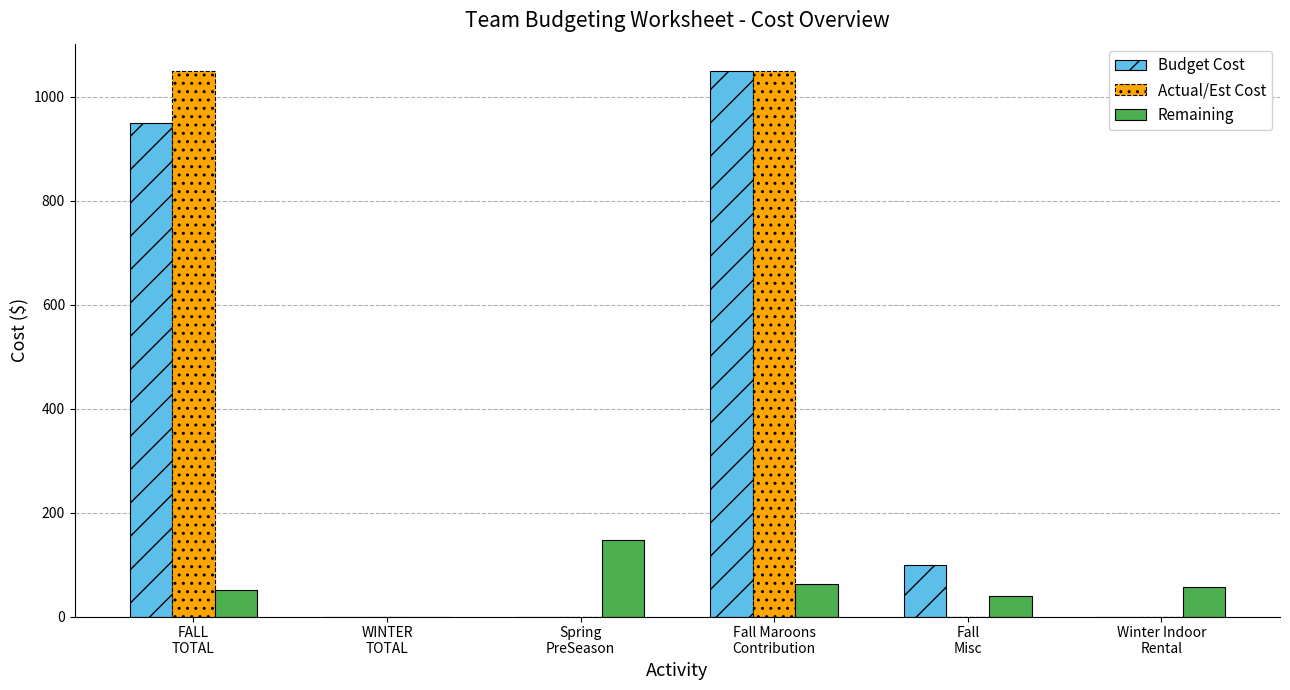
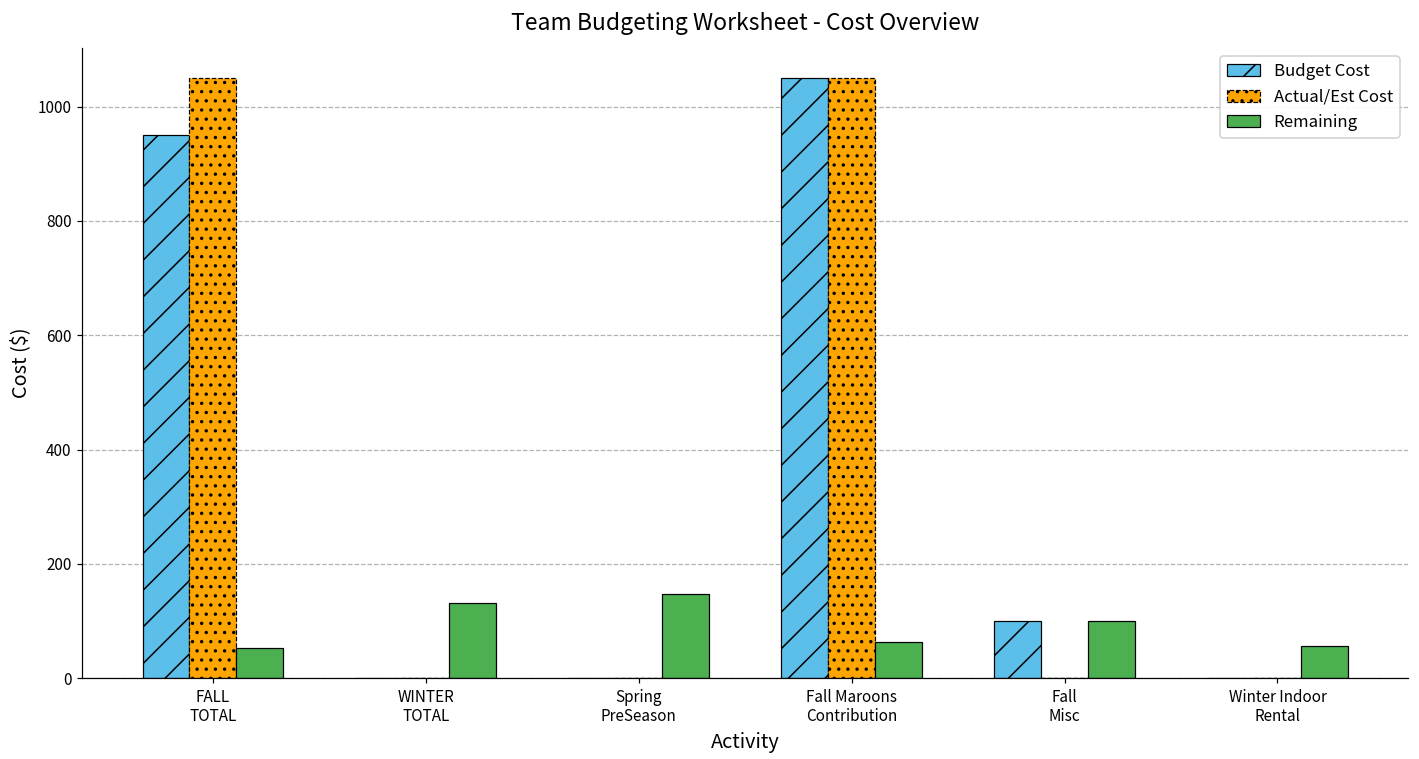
  {
    "Budget Cost": {
      "FALL TOTAL": 950,
      "WINTER TOTAL": 0,
      "Spring PreSeason": 0,
      "Fall Maroons Contribution": 1050,
      "Fall Misc": 100,
      "Winter Indoor Rental": 0
    },
    "Actual/Est Cost": {
      "FALL TOTAL": 1050,
      "WINTER TOTAL": 0,
      "Spring PreSeason": 0,
      "Fall Maroons Contribution": 1050,
      "Fall Misc": 0,
      "Winter Indoor Rental": 0
    },
    "Remaining": {
      "FALL TOTAL": 50,
-     "WINTER TOTAL": 0,
+     "WINTER TOTAL": 130,
      "Spring PreSeason": 150,
      "Fall Maroons Contribution": 60,
-     "Fall Misc": 40,
+     "Fall Misc": 100,
      "Winter Indoor Rental": 60
    }
  }
